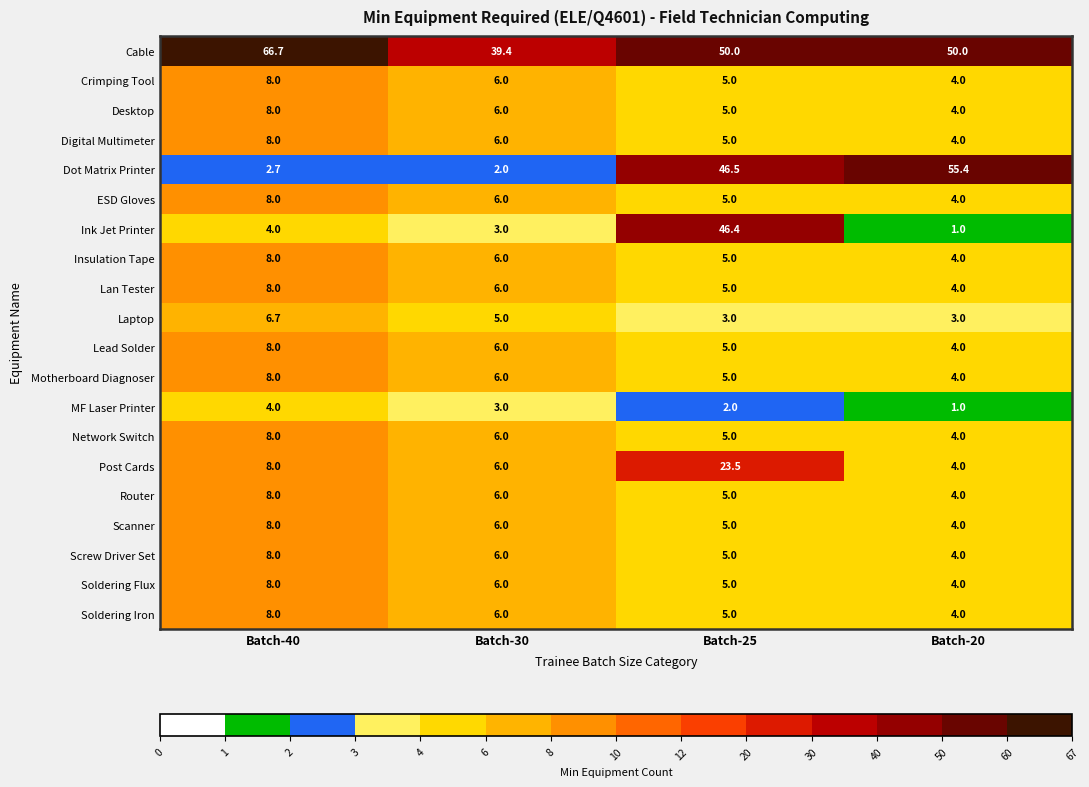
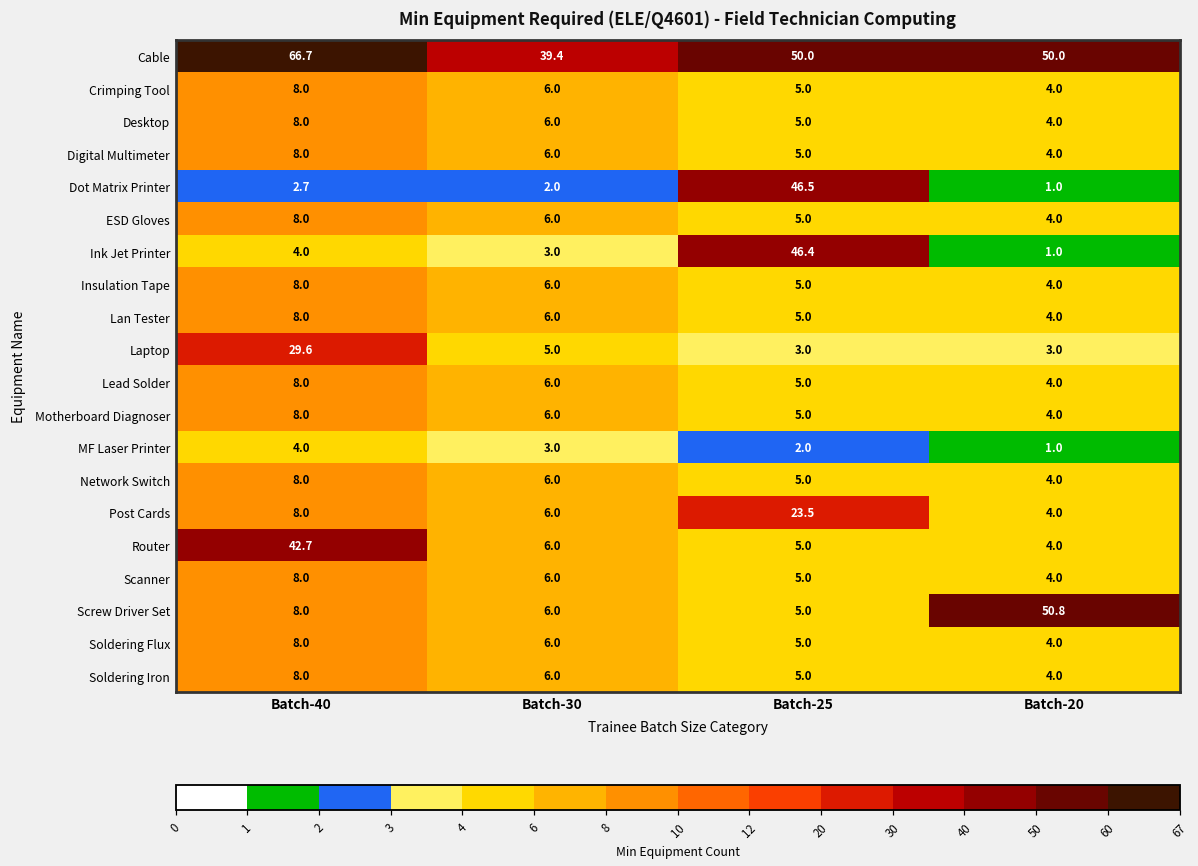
  {
    "Cable": {
      "Batch-40": 66.7,
      "Batch-30": 39.4,
      "Batch-25": 50.0,
      "Batch-20": 50.0
    },
    "Crimping Tool": {
      "Batch-40": 8.0,
      "Batch-30": 6.0,
      "Batch-25": 5.0,
      "Batch-20": 4.0
    },
    "Desktop": {
      "Batch-40": 8.0,
      "Batch-30": 6.0,
      "Batch-25": 5.0,
      "Batch-20": 4.0
    },
    "Digital Multimeter": {
      "Batch-40": 8.0,
      "Batch-30": 6.0,
      "Batch-25": 5.0,
      "Batch-20": 4.0
    },
    "Dot Matrix Printer": {
      "Batch-40": 2.7,
      "Batch-30": 2.0,
      "Batch-25": 46.5,
-     "Batch-20": 55.4
+     "Batch-20": 1.0
    },
    "ESD Gloves": {
      "Batch-40": 8.0,
      "Batch-30": 6.0,
      "Batch-25": 5.0,
      "Batch-20": 4.0
    },
    "Ink Jet Printer": {
      "Batch-40": 4.0,
      "Batch-30": 3.0,
      "Batch-25": 46.4,
      "Batch-20": 1.0
    },
    "Insulation Tape": {
      "Batch-40": 8.0,
      "Batch-30": 6.0,
      "Batch-25": 5.0,
      "Batch-20": 4.0
    },
    "Lan Tester": {
      "Batch-40": 8.0,
      "Batch-30": 6.0,
      "Batch-25": 5.0,
      "Batch-20": 4.0
    },
    "Laptop": {
-     "Batch-40": 6.7,
+     "Batch-40": 29.6,
      "Batch-30": 5.0,
      "Batch-25": 3.0,
      "Batch-20": 3.0
    },
    "Lead Solder": {
      "Batch-40": 8.0,
      "Batch-30": 6.0,
      "Batch-25": 5.0,
      "Batch-20": 4.0
    },
    "Motherboard Diagnoser": {
      "Batch-40": 8.0,
      "Batch-30": 6.0,
      "Batch-25": 5.0,
      "Batch-20": 4.0
    },
    "MF Laser Printer": {
      "Batch-40": 4.0,
      "Batch-30": 3.0,
      "Batch-25": 2.0,
      "Batch-20": 1.0
    },
    "Network Switch": {
      "Batch-40": 8.0,
      "Batch-30": 6.0,
      "Batch-25": 5.0,
      "Batch-20": 4.0
    },
    "Post Cards": {
      "Batch-40": 8.0,
      "Batch-30": 6.0,
      "Batch-25": 23.5,
      "Batch-20": 4.0
    },
    "Router": {
-     "Batch-40": 8.0,
+     "Batch-40": 42.7,
      "Batch-30": 6.0,
      "Batch-25": 5.0,
      "Batch-20": 4.0
    },
    "Scanner": {
      "Batch-40": 8.0,
      "Batch-30": 6.0,
      "Batch-25": 5.0,
      "Batch-20": 4.0
    },
    "Screw Driver Set": {
      "Batch-40": 8.0,
      "Batch-30": 6.0,
      "Batch-25": 5.0,
-     "Batch-20": 4.0
+     "Batch-20": 50.8
    },
    "Soldering Flux": {
      "Batch-40": 8.0,
      "Batch-30": 6.0,
      "Batch-25": 5.0,
      "Batch-20": 4.0
    },
    "Soldering Iron": {
      "Batch-40": 8.0,
      "Batch-30": 6.0,
      "Batch-25": 5.0,
      "Batch-20": 4.0
    }
  }
